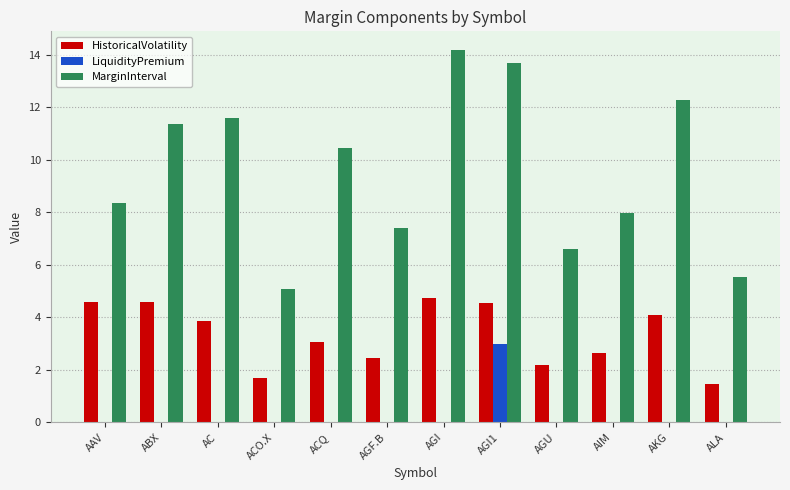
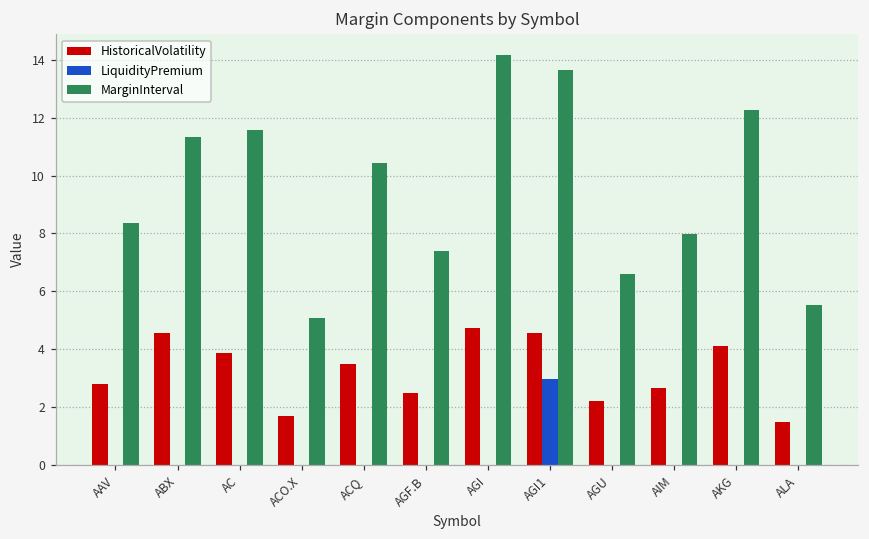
  {
    "HistoricalVolatility": {
-     "AAV": 4.6,
+     "AAV": 2.8,
      "ABX": 4.6,
      "AC": 3.9,
      "ACO.X": 1.7,
-     "ACQ": 3.0,
+     "ACQ": 3.5,
      "AGF.B": 2.5,
      "AGI": 4.7,
      "AGI1": 4.6,
      "AGU": 2.2,
      "AIM": 2.7,
      "AKG": 4.1,
      "ALA": 1.5
    },
    "LiquidityPremium": {
      "AAV": 0.0,
      "ABX": 0.0,
      "AC": 0.0,
      "ACO.X": 0.0,
      "ACQ": 0.0,
      "AGF.B": 0.0,
      "AGI": 0.0,
      "AGI1": 3.0,
      "AGU": 0.0,
      "AIM": 0.0,
      "AKG": 0.0,
      "ALA": 0.0
    },
    "MarginInterval": {
      "AAV": 8.4,
      "ABX": 11.4,
      "AC": 11.6,
      "ACO.X": 5.1,
      "ACQ": 10.4,
      "AGF.B": 7.4,
      "AGI": 14.2,
      "AGI1": 13.7,
      "AGU": 6.6,
      "AIM": 8.0,
      "AKG": 12.3,
      "ALA": 5.5
    }
  }
